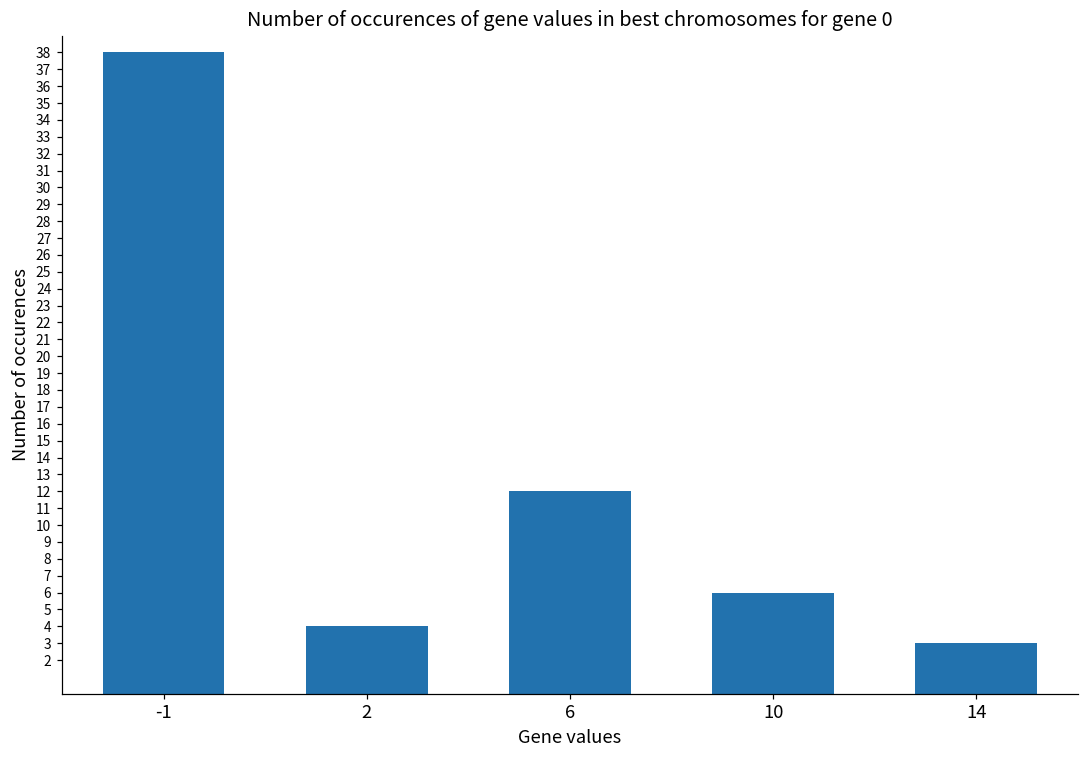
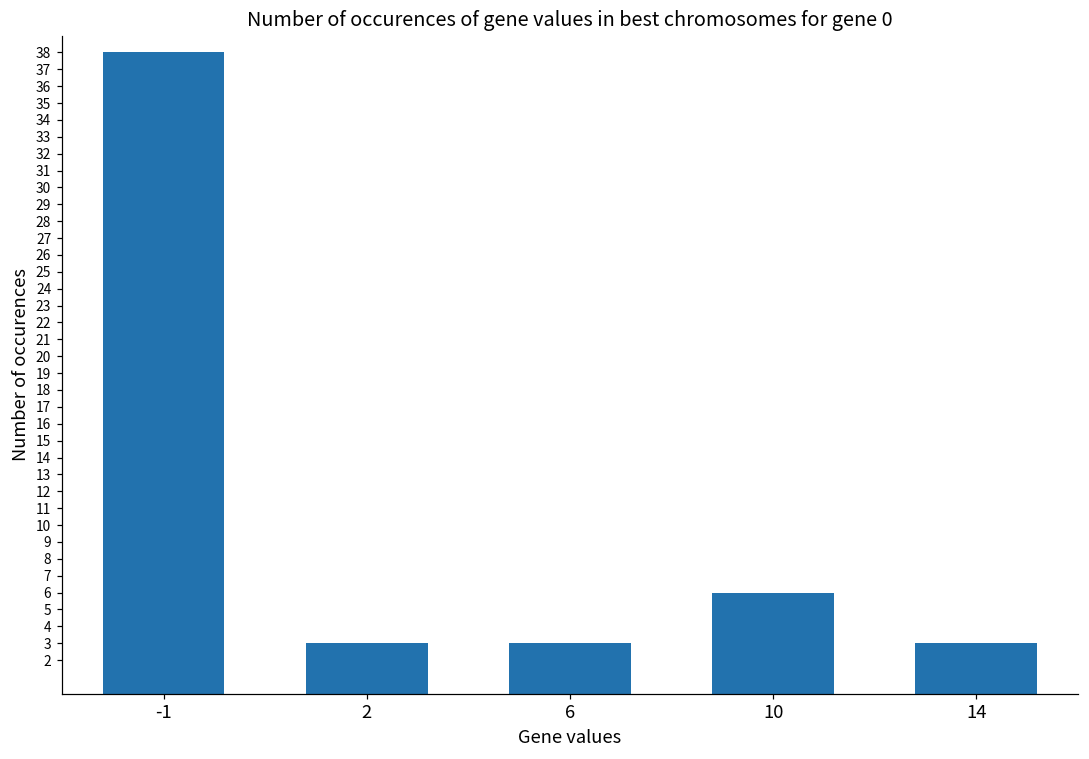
  {
    "-1": 38,
-   "2": 4,
-   "6": 12,
+   "2": 3,
+   "6": 3,
    "10": 6,
    "14": 3
  }
